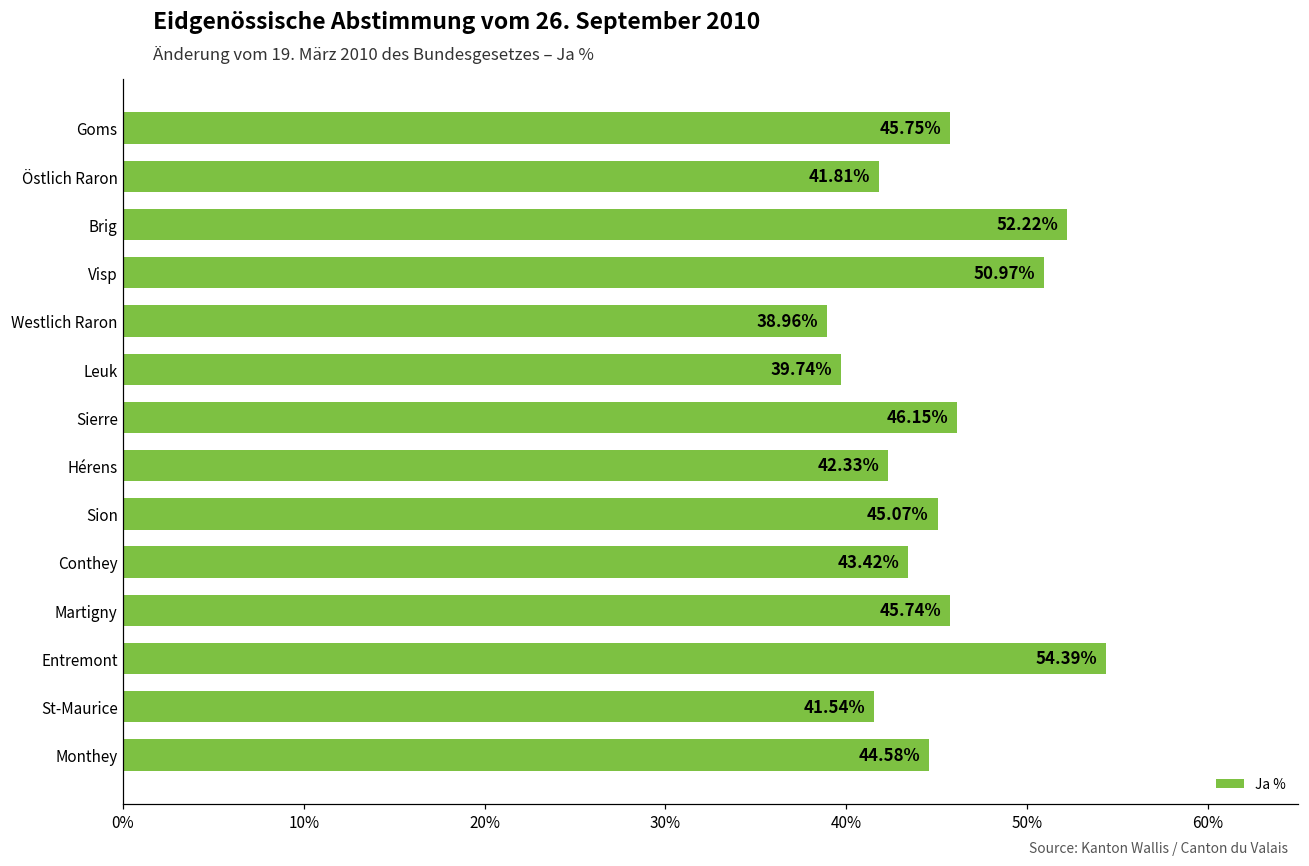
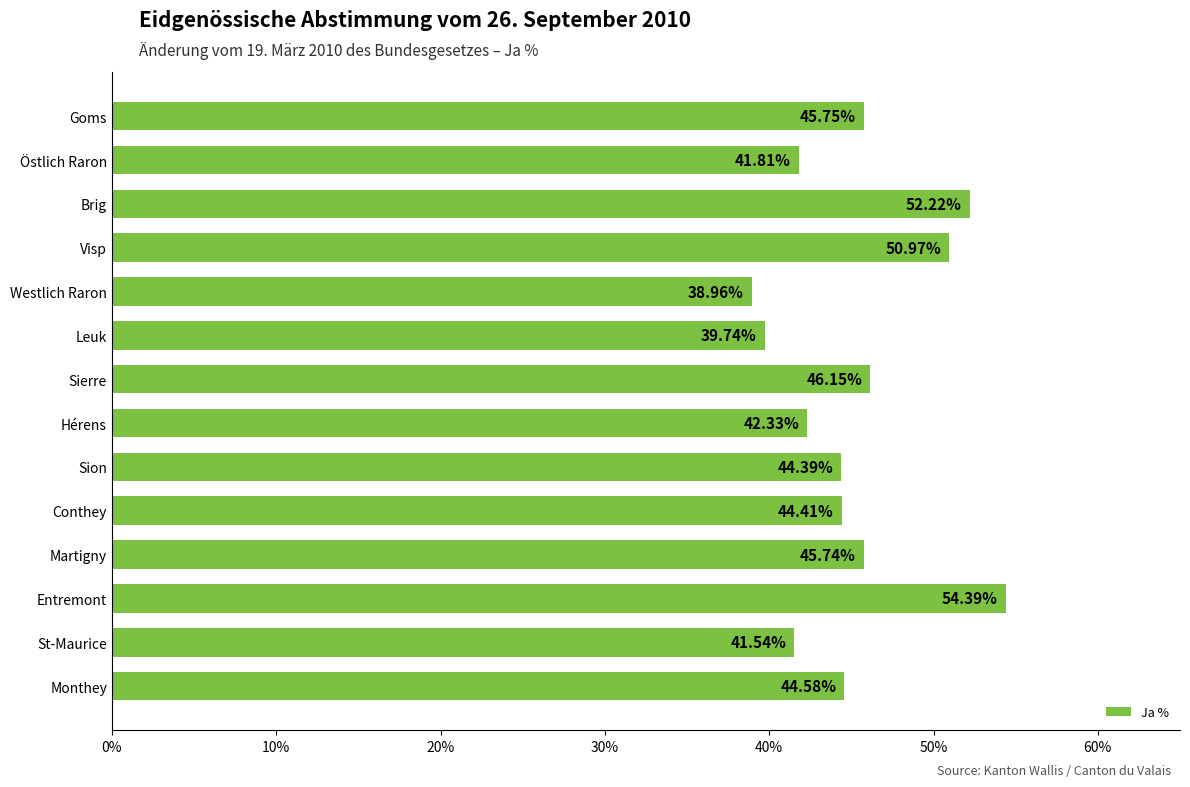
  {
    "Goms": "45.75%",
    "Östlich Raron": "41.81%",
    "Brig": "52.22%",
    "Visp": "50.97%",
    "Westlich Raron": "38.96%",
    "Leuk": "39.74%",
    "Sierre": "46.15%",
    "Hérens": "42.33%",
-   "Sion": "45.07%",
-   "Conthey": "43.42%",
+   "Sion": "44.39%",
+   "Conthey": "44.41%",
    "Martigny": "45.74%",
    "Entremont": "54.39%",
    "St-Maurice": "41.54%",
    "Monthey": "44.58%"
  }
